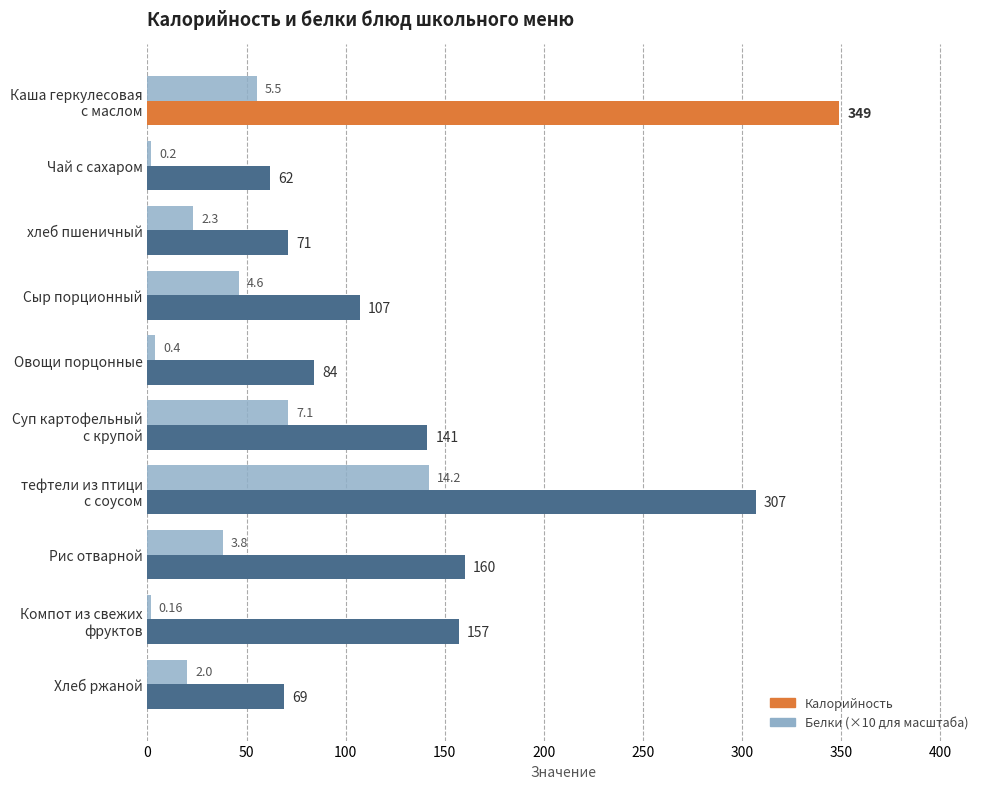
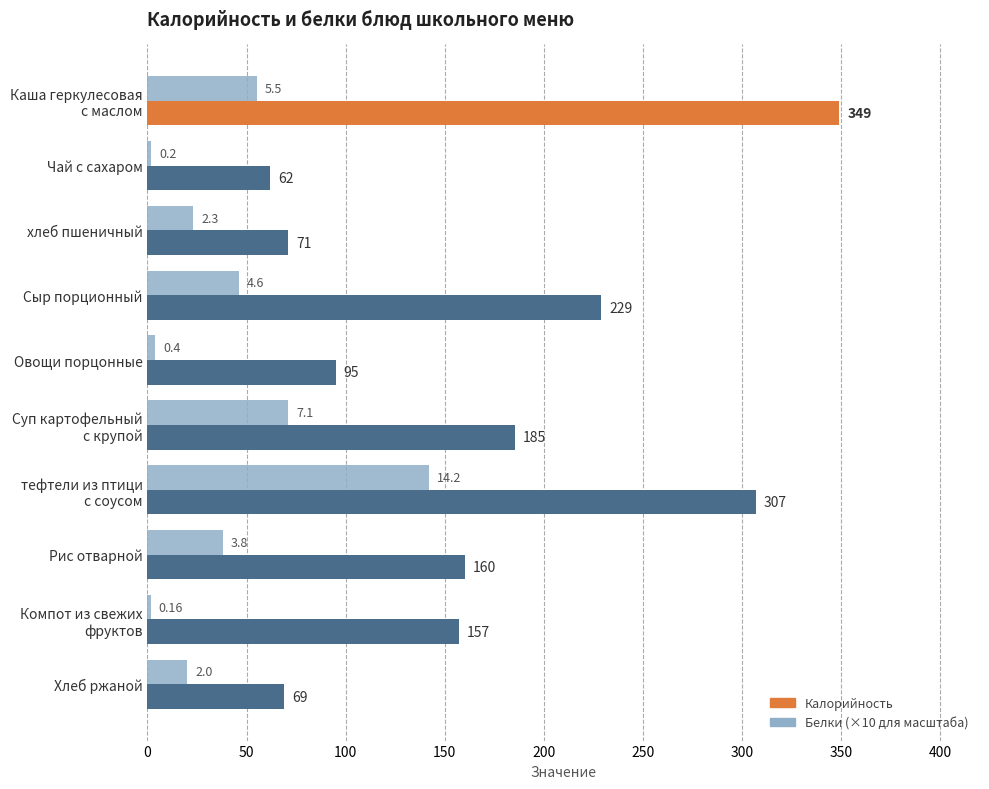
  {
    "Калорийность": {
      "Каша геркулесовая с маслом": 349,
      "Чай с сахаром": 62,
      "хлеб пшеничный": 71,
-     "Сыр порционный": 107,
-     "Овощи порцонные": 84,
-     "Суп картофельный с крупой": 141,
+     "Сыр порционный": 229,
+     "Овощи порцонные": 95,
+     "Суп картофельный с крупой": 185,
      "тефтели из птици с соусом": 307,
      "Рис отварной": 160,
      "Компот из свежих фруктов": 157,
      "Хлеб ржаной": 69
    }
  }
